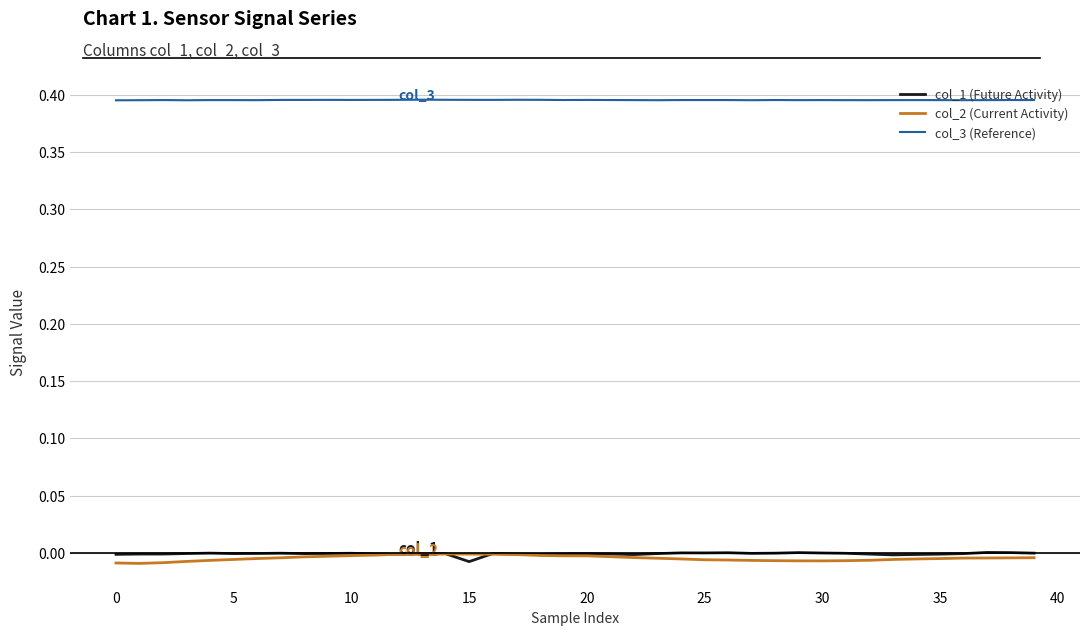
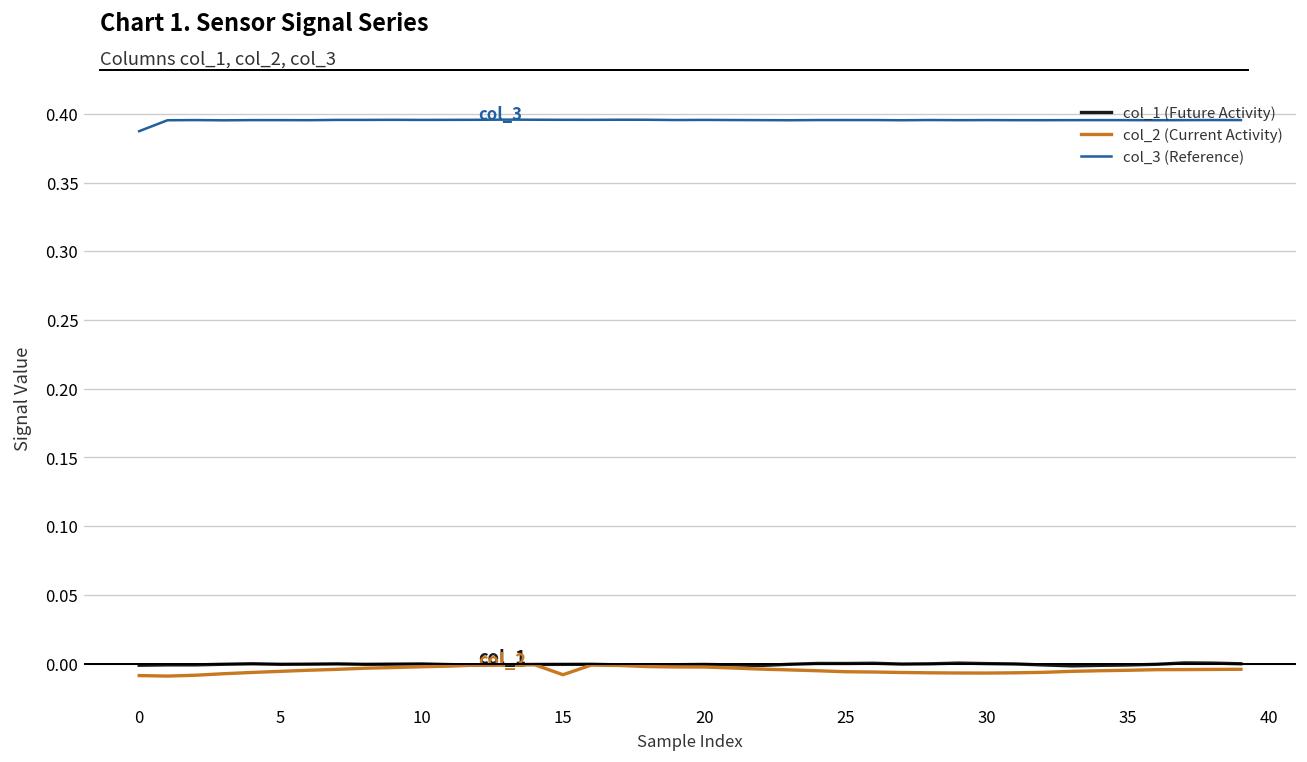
  {
    "col_1 (Future Activity)": {
      "0": -0.001,
      "5": -0.001,
-     "15": -0.008,
+     "15": -0.001,
      "25": 0.000,
      "30": 0.000,
      "35": -0.001
    },
    "col_2 (Current Activity)": {
      "0": -0.009,
      "5": -0.006,
-     "15": -0.001,
+     "15": -0.008,
      "25": -0.006,
      "30": -0.007,
      "35": -0.005
    },
    "col_3 (Reference)": {
-     "0": 0.395,
+     "0": 0.387,
      "5": 0.395,
      "10": 0.396,
      "15": 0.396,
      "20": 0.396,
      "25": 0.396,
      "30": 0.395,
      "35": 0.395
    }
  }
